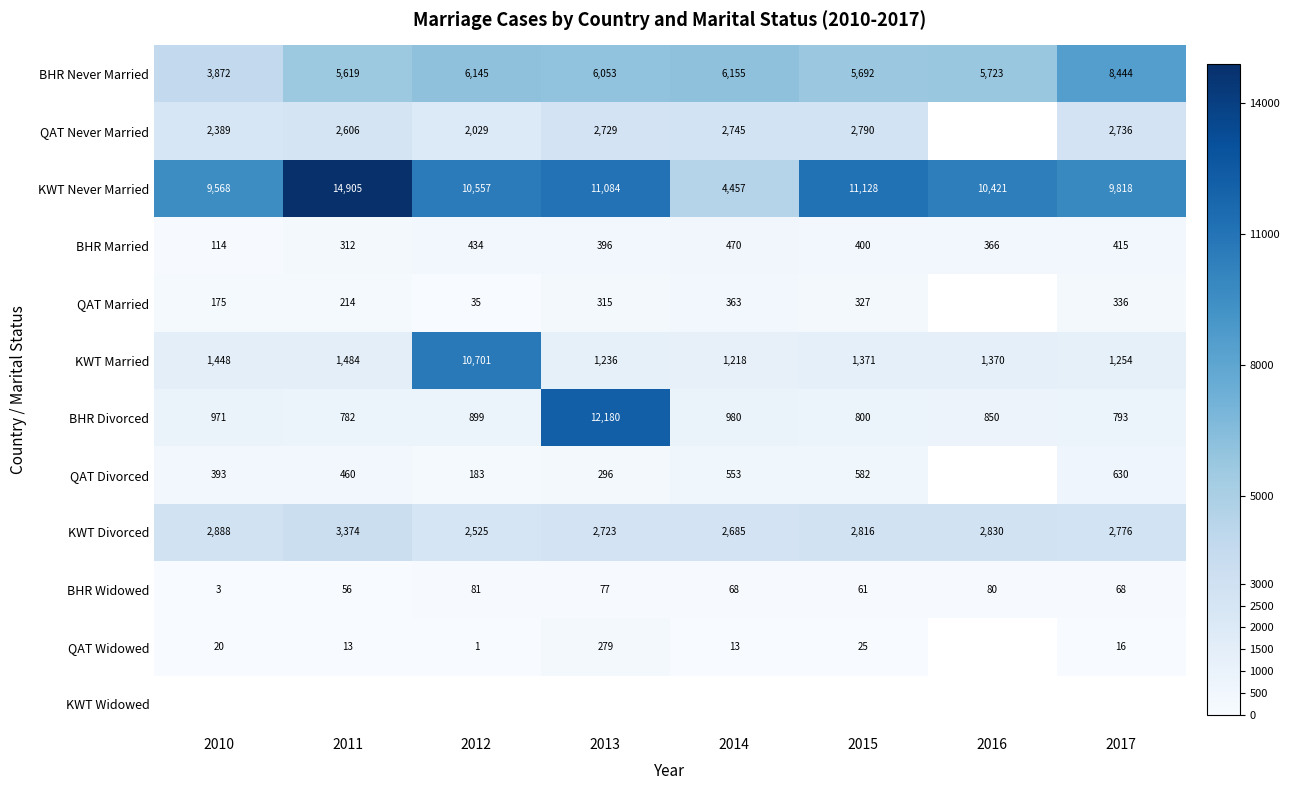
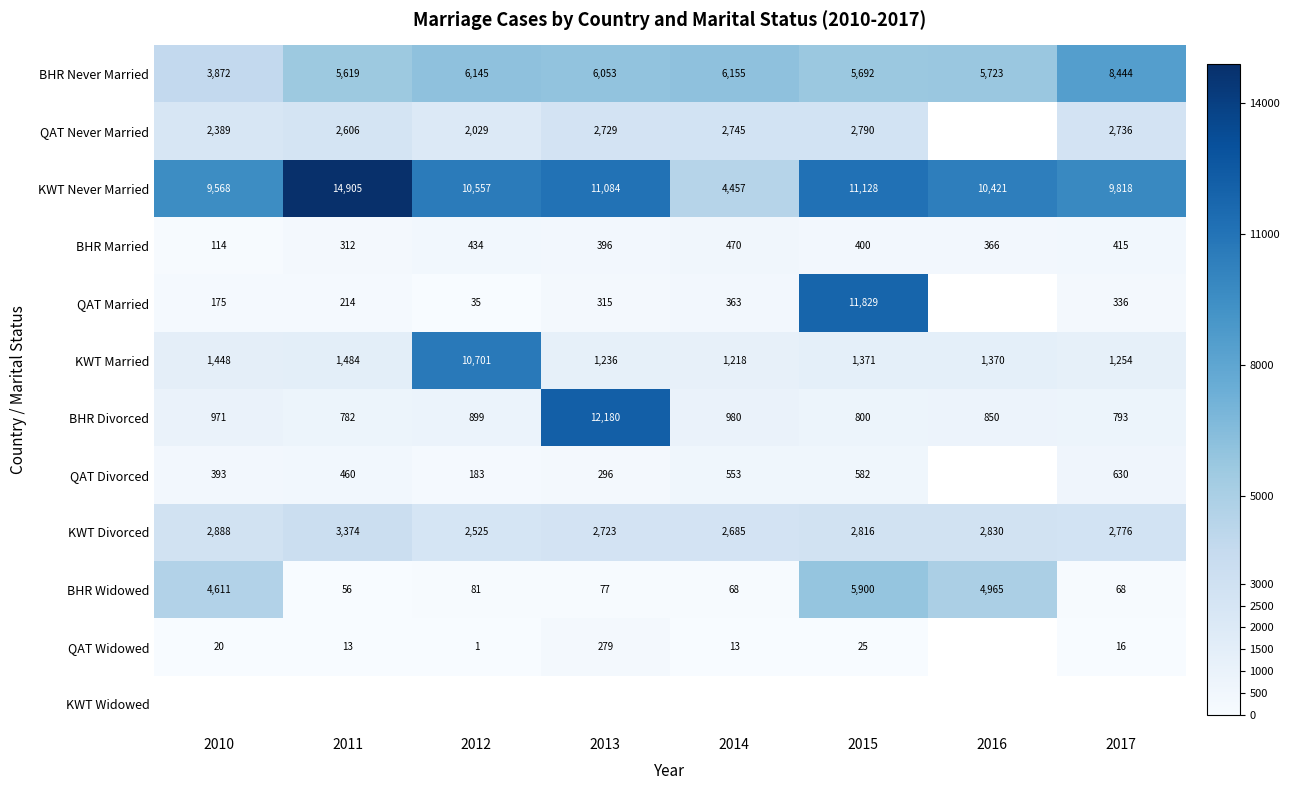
  {
    "BHR Never Married": {
      "2010": "3,872",
      "2011": "5,619",
      "2012": "6,145",
      "2013": "6,053",
      "2014": "6,155",
      "2015": "5,692",
      "2016": "5,723",
      "2017": "8,444"
    },
    "QAT Never Married": {
      "2010": "2,389",
      "2011": "2,606",
      "2012": "2,029",
      "2013": "2,729",
      "2014": "2,745",
      "2015": "2,790",
      "2017": "2,736"
    },
    "KWT Never Married": {
      "2010": "9,568",
      "2011": "14,905",
      "2012": "10,557",
      "2013": "11,084",
      "2014": "4,457",
      "2015": "11,128",
      "2016": "10,421",
      "2017": "9,818"
    },
    "BHR Married": {
      "2010": "114",
      "2011": "312",
      "2012": "434",
      "2013": "396",
      "2014": "470",
      "2015": "400",
      "2016": "366",
      "2017": "415"
    },
    "QAT Married": {
      "2010": "175",
      "2011": "214",
      "2012": "35",
      "2013": "315",
      "2014": "363",
-     "2015": "327",
+     "2015": "11,829",
      "2017": "336"
    },
    "KWT Married": {
      "2010": "1,448",
      "2011": "1,484",
      "2012": "10,701",
      "2013": "1,236",
      "2014": "1,218",
      "2015": "1,371",
      "2016": "1,370",
      "2017": "1,254"
    },
    "BHR Divorced": {
      "2010": "971",
      "2011": "782",
      "2012": "899",
      "2013": "12,180",
      "2014": "980",
      "2015": "800",
      "2016": "850",
      "2017": "793"
    },
    "QAT Divorced": {
      "2010": "393",
      "2011": "460",
      "2012": "183",
      "2013": "296",
      "2014": "553",
      "2015": "582",
      "2017": "630"
    },
    "KWT Divorced": {
      "2010": "2,888",
      "2011": "3,374",
      "2012": "2,525",
      "2013": "2,723",
      "2014": "2,685",
      "2015": "2,816",
      "2016": "2,830",
      "2017": "2,776"
    },
    "BHR Widowed": {
-     "2010": "3",
+     "2010": "4,611",
      "2011": "56",
      "2012": "81",
      "2013": "77",
      "2014": "68",
-     "2015": "61",
-     "2016": "80",
+     "2015": "5,900",
+     "2016": "4,965",
      "2017": "68"
    },
    "QAT Widowed": {
      "2010": "20",
      "2011": "13",
      "2012": "1",
      "2013": "279",
      "2014": "13",
      "2015": "25",
      "2017": "16"
    }
  }
